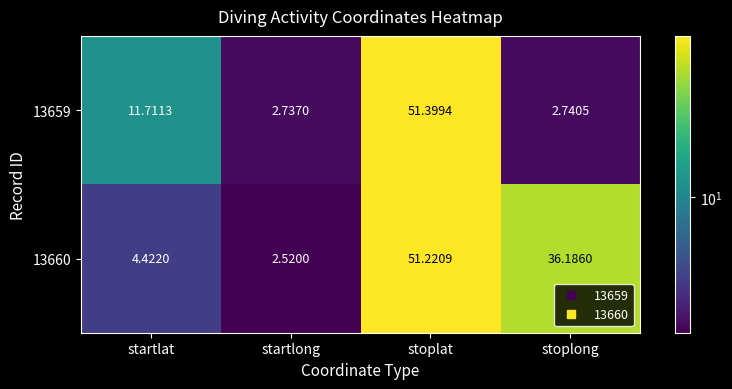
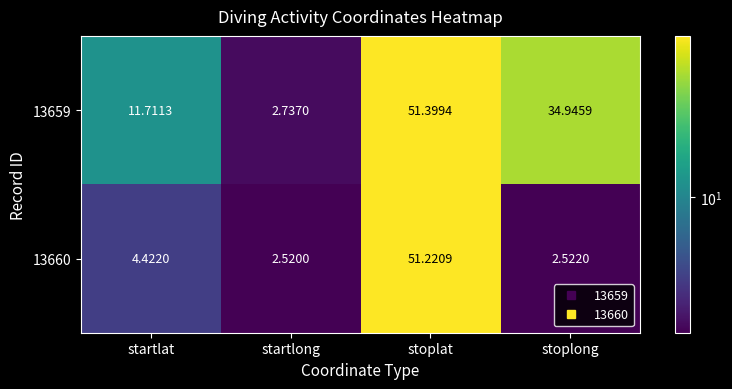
  {
    "13659": {
      "startlat": 11.7113,
      "startlong": 2.7370,
      "stoplat": 51.3994,
-     "stoplong": 2.7405
+     "stoplong": 34.9459
    },
    "13660": {
      "startlat": 4.4220,
      "startlong": 2.5200,
      "stoplat": 51.2209,
-     "stoplong": 36.1860
+     "stoplong": 2.5220
    }
  }
